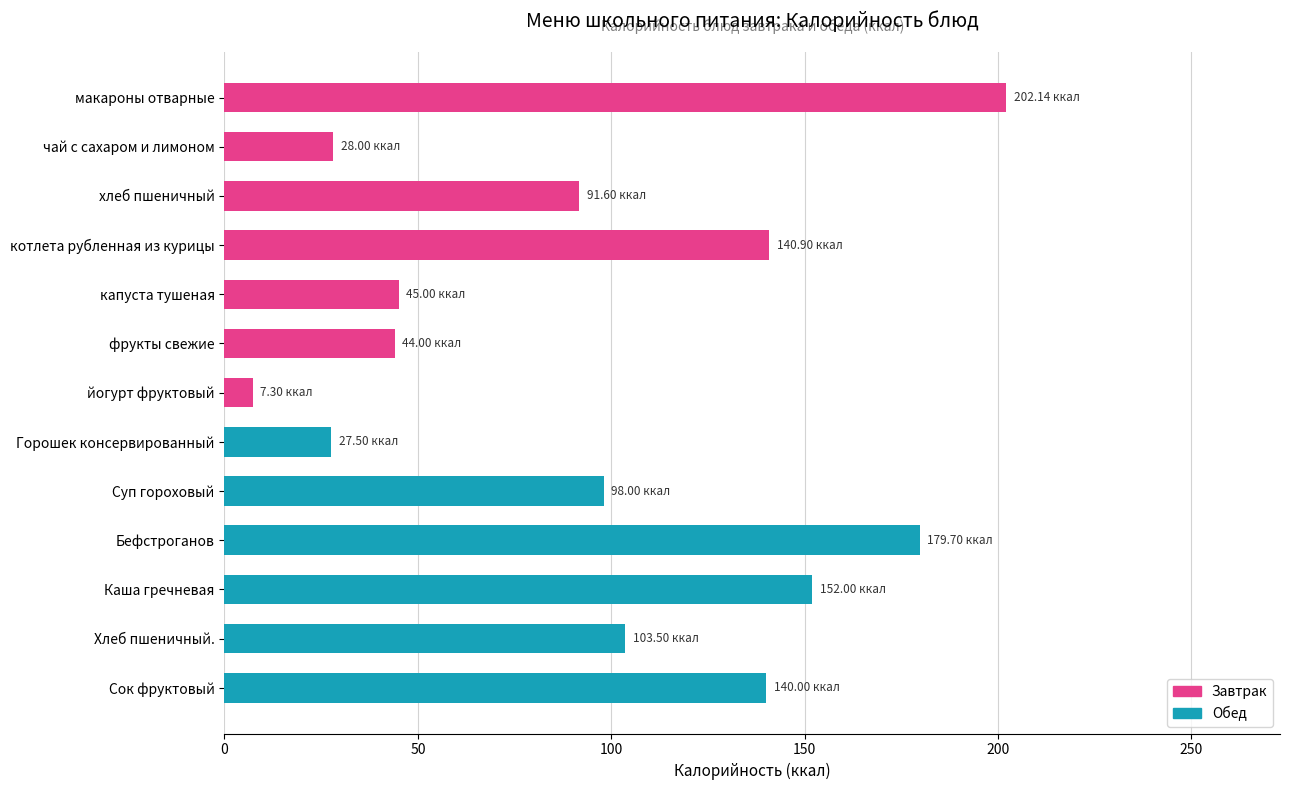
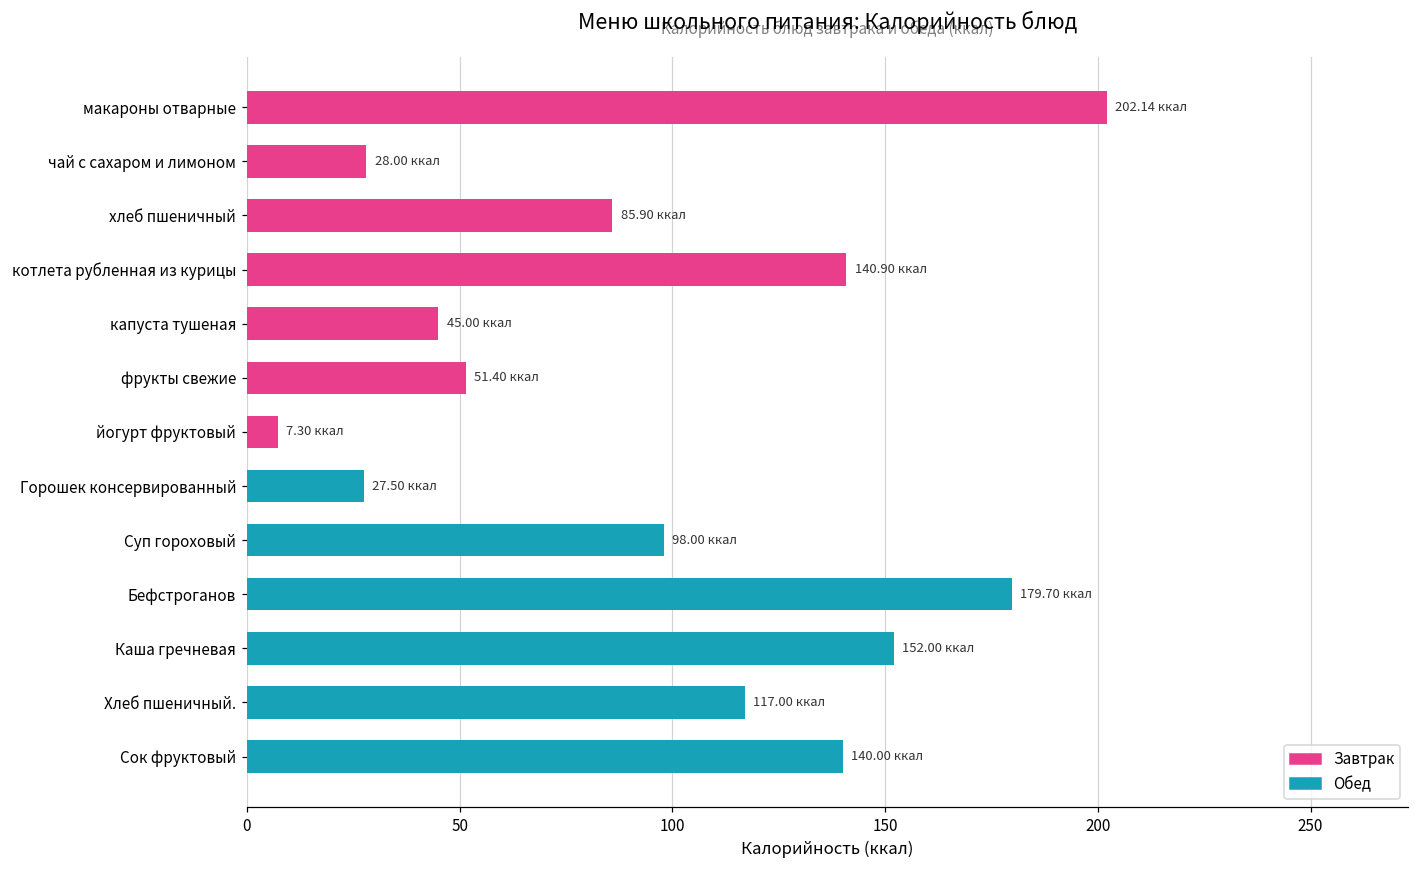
  {
    "макароны отварные": 202.14,
    "чай с сахаром и лимоном": 28.00,
-   "хлеб пшеничный": 91.60,
+   "хлеб пшеничный": 85.90,
    "котлета рубленная из курицы": 140.90,
    "капуста тушеная": 45.00,
-   "фрукты свежие": 44.00,
+   "фрукты свежие": 51.40,
    "йогурт фруктовый": 7.30,
    "Горошек консервированный": 27.50,
    "Суп гороховый": 98.00,
    "Бефстроганов": 179.70,
    "Каша гречневая": 152.00,
-   "Хлеб пшеничный.": 103.50,
+   "Хлеб пшеничный.": 117.00,
    "Сок фруктовый": 140.00
  }
